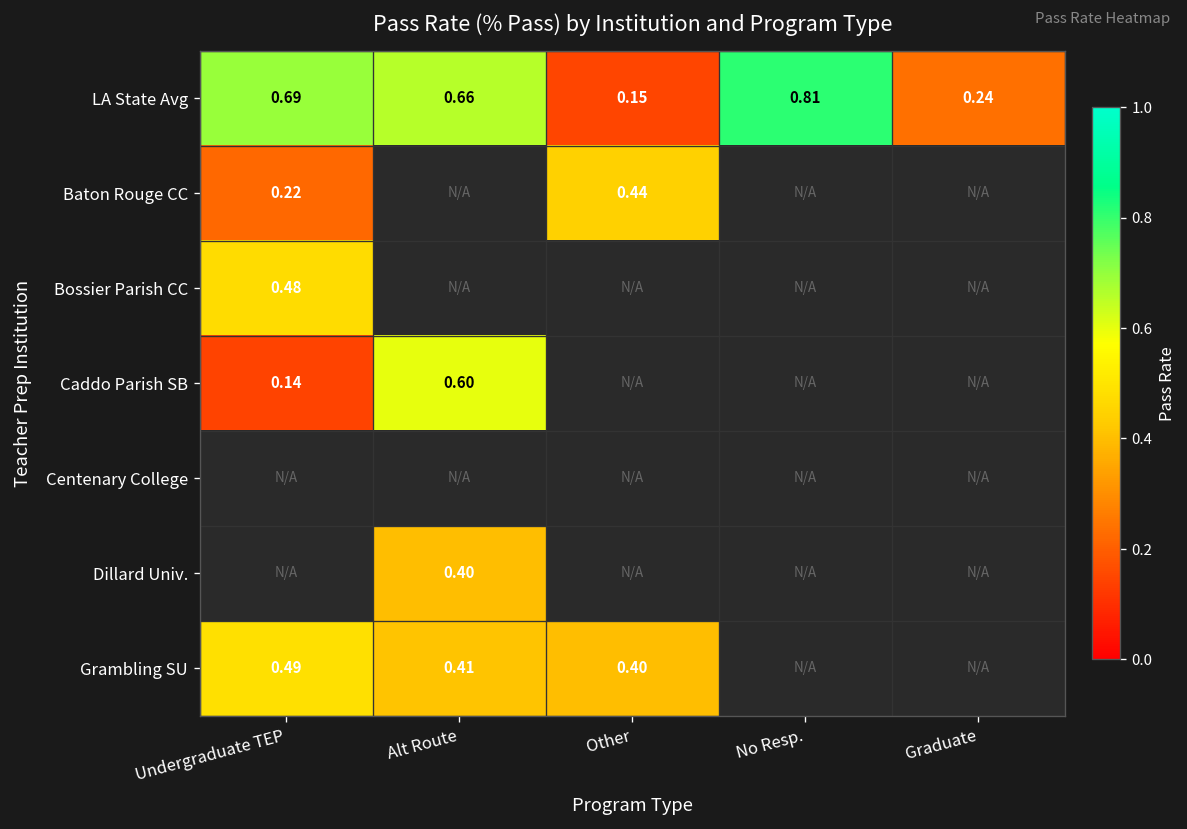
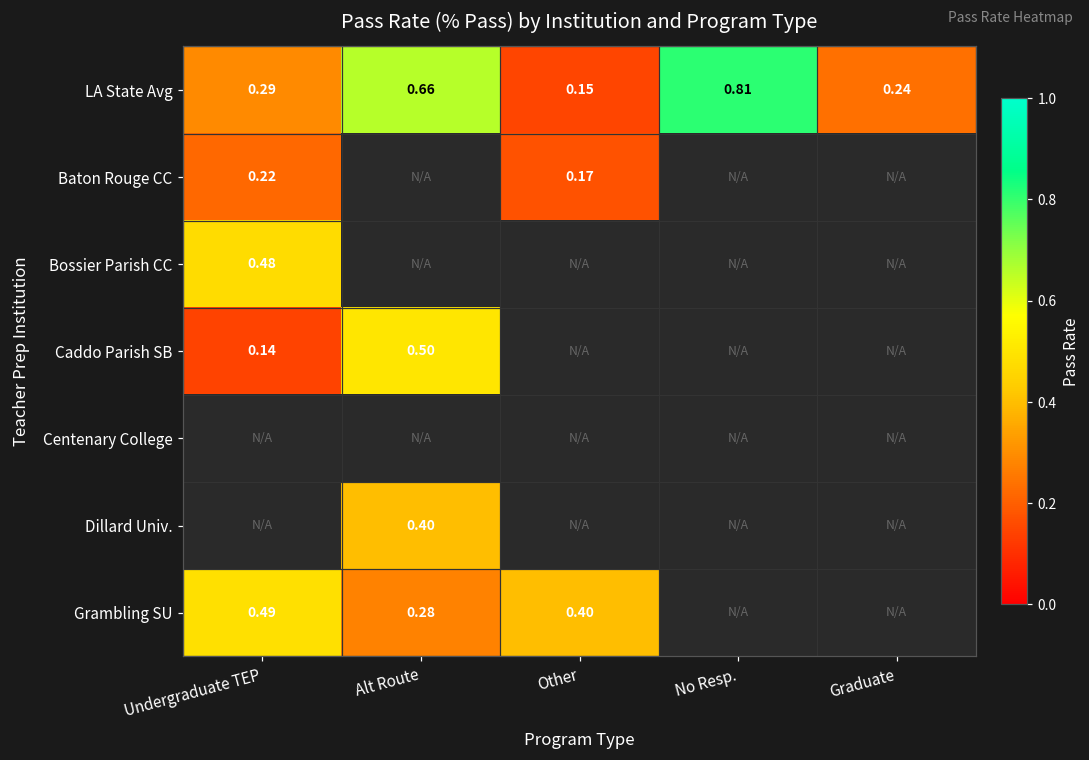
  {
    "LA State Avg": {
-     "Undergraduate TEP": 0.69,
+     "Undergraduate TEP": 0.29,
      "Alt Route": 0.66,
      "Other": 0.15,
      "No Resp.": 0.81,
      "Graduate": 0.24
    },
    "Baton Rouge CC": {
      "Undergraduate TEP": 0.22,
-     "Other": 0.44
+     "Other": 0.17
    },
    "Bossier Parish CC": {
      "Undergraduate TEP": 0.48
    },
    "Caddo Parish SB": {
      "Undergraduate TEP": 0.14,
-     "Alt Route": 0.60
+     "Alt Route": 0.50
    },
    "Dillard Univ.": {
      "Alt Route": 0.40
    },
    "Grambling SU": {
      "Undergraduate TEP": 0.49,
-     "Alt Route": 0.41,
+     "Alt Route": 0.28,
      "Other": 0.40
    }
  }
